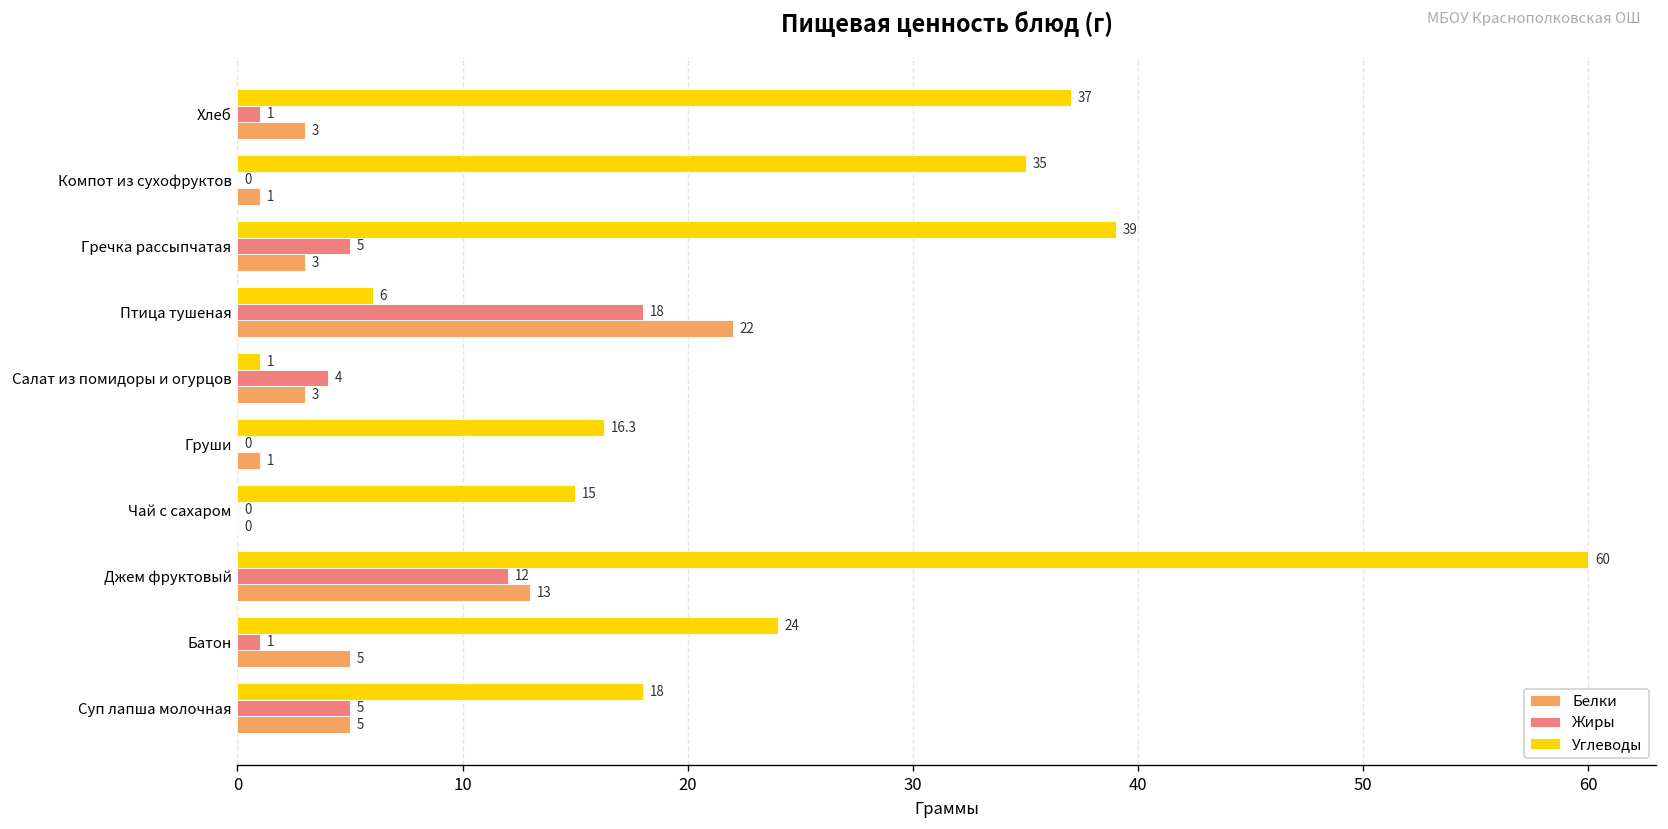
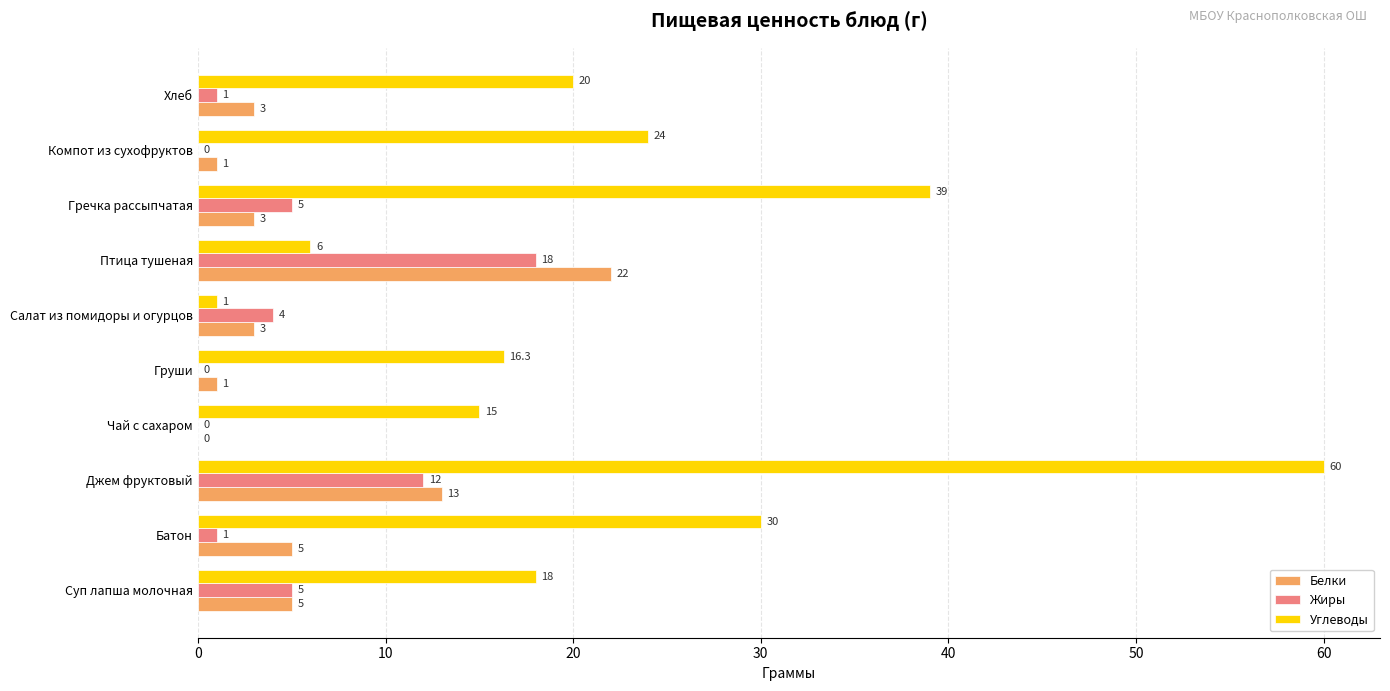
  {
    "Углеводы": {
-     "Хлеб": 37,
-     "Компот из сухофруктов": 35,
+     "Хлеб": 20,
+     "Компот из сухофруктов": 24,
      "Гречка рассыпчатая": 39,
      "Птица тушеная": 6,
      "Салат из помидоры и огурцов": 1,
      "Груши": 16.3,
      "Чай с сахаром": 15,
      "Джем фруктовый": 60,
-     "Батон": 24,
+     "Батон": 30,
      "Суп лапша молочная": 18
    }
  }
